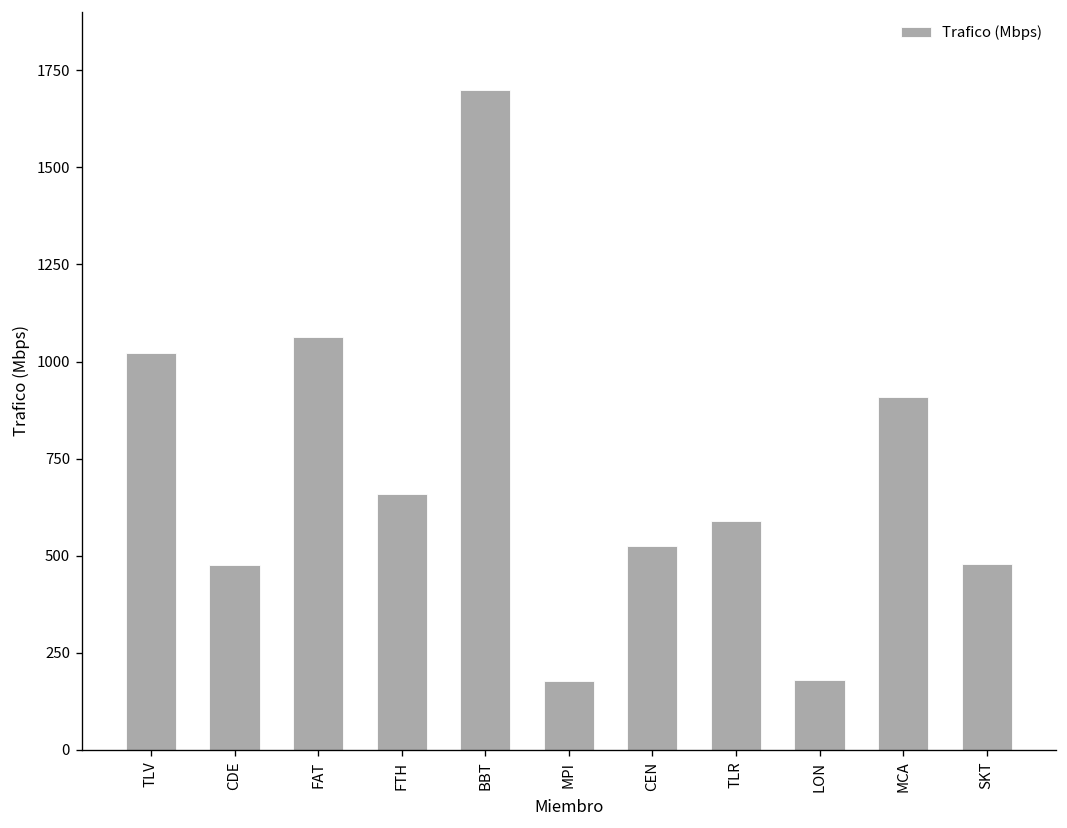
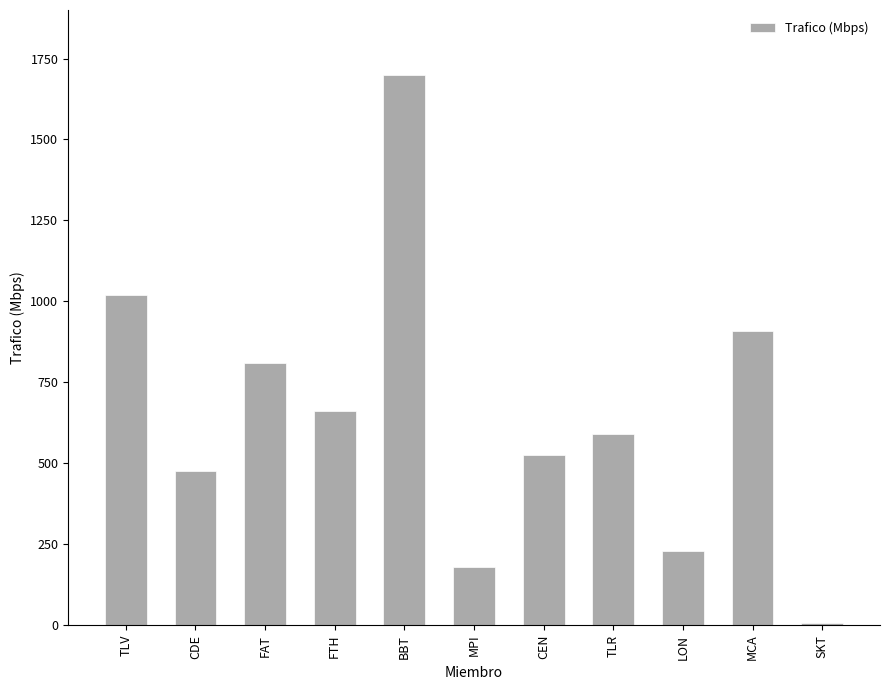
  {
    "TLV": 1020,
    "CDE": 480,
-   "FAT": 1060,
+   "FAT": 810,
    "FTH": 660,
    "BBT": 1700,
    "MPI": 180,
    "CEN": 530,
    "TLR": 590,
-   "LON": 180,
+   "LON": 230,
    "MCA": 910,
-   "SKT": 480
+   "SKT": 10
  }
